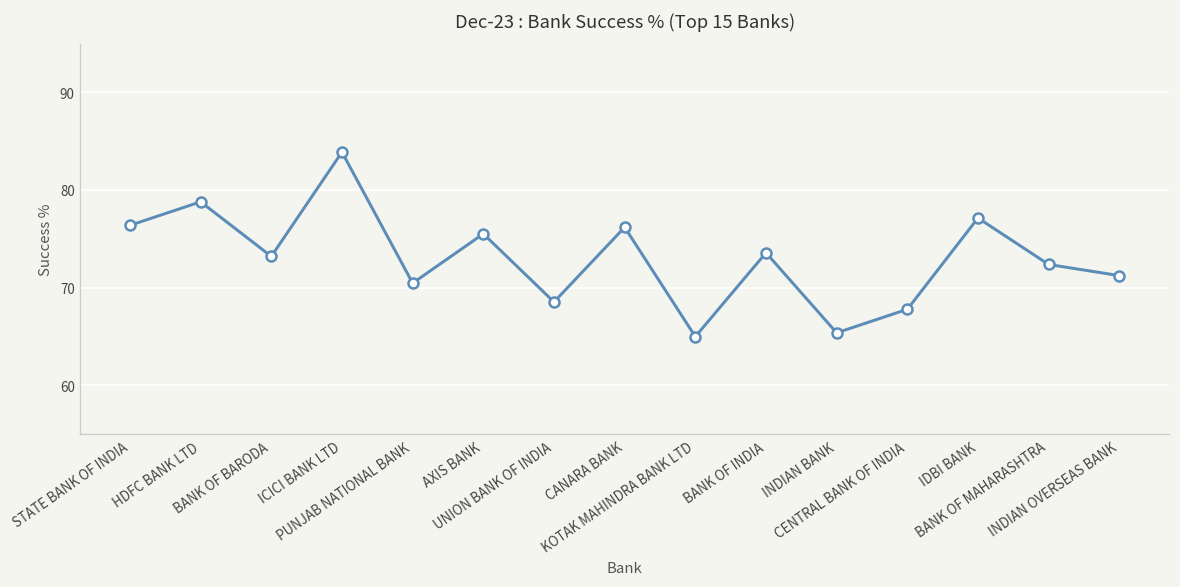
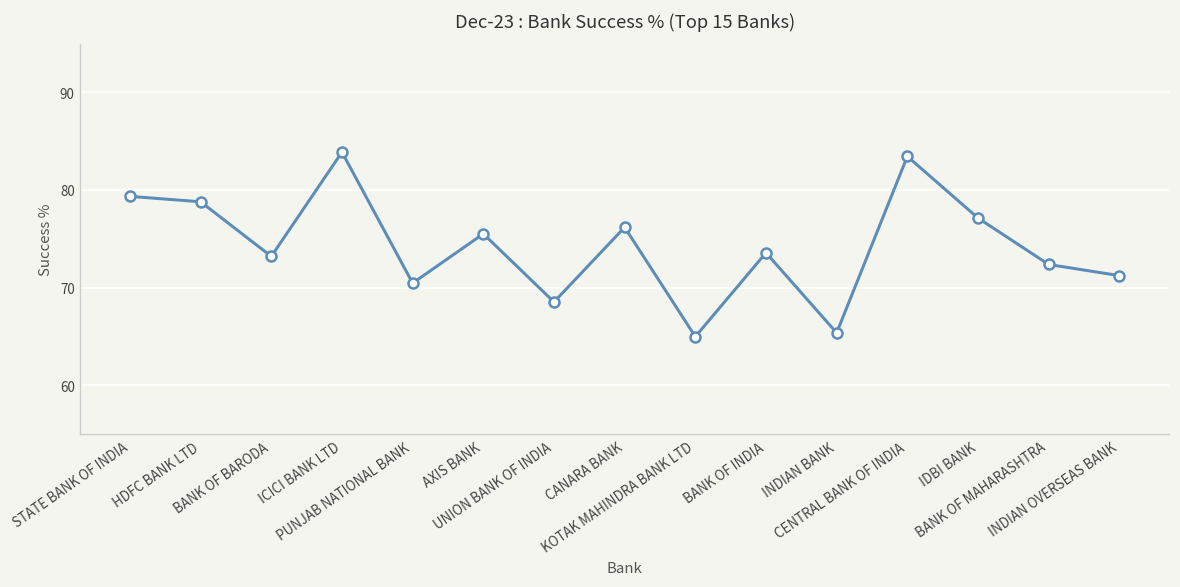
  {
-   "STATE BANK OF INDIA": 76,
+   "STATE BANK OF INDIA": 79,
    "HDFC BANK LTD": 79,
    "BANK OF BARODA": 73,
    "ICICI BANK LTD": 84,
    "PUNJAB NATIONAL BANK": 70,
    "AXIS BANK": 76,
    "UNION BANK OF INDIA": 69,
    "CANARA BANK": 76,
    "KOTAK MAHINDRA BANK LTD": 65,
    "BANK OF INDIA": 74,
    "INDIAN BANK": 65,
-   "CENTRAL BANK OF INDIA": 68,
+   "CENTRAL BANK OF INDIA": 83,
    "IDBI BANK": 77,
    "BANK OF MAHARASHTRA": 72,
    "INDIAN OVERSEAS BANK": 71
  }
